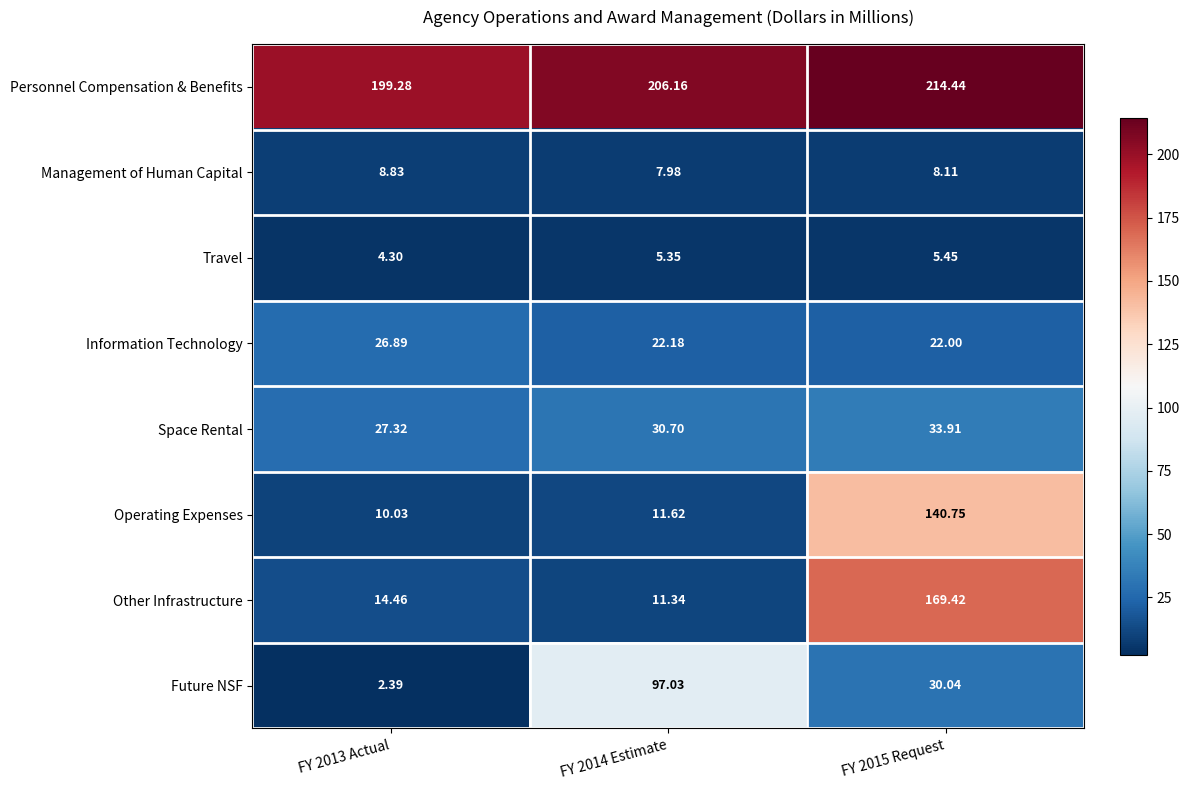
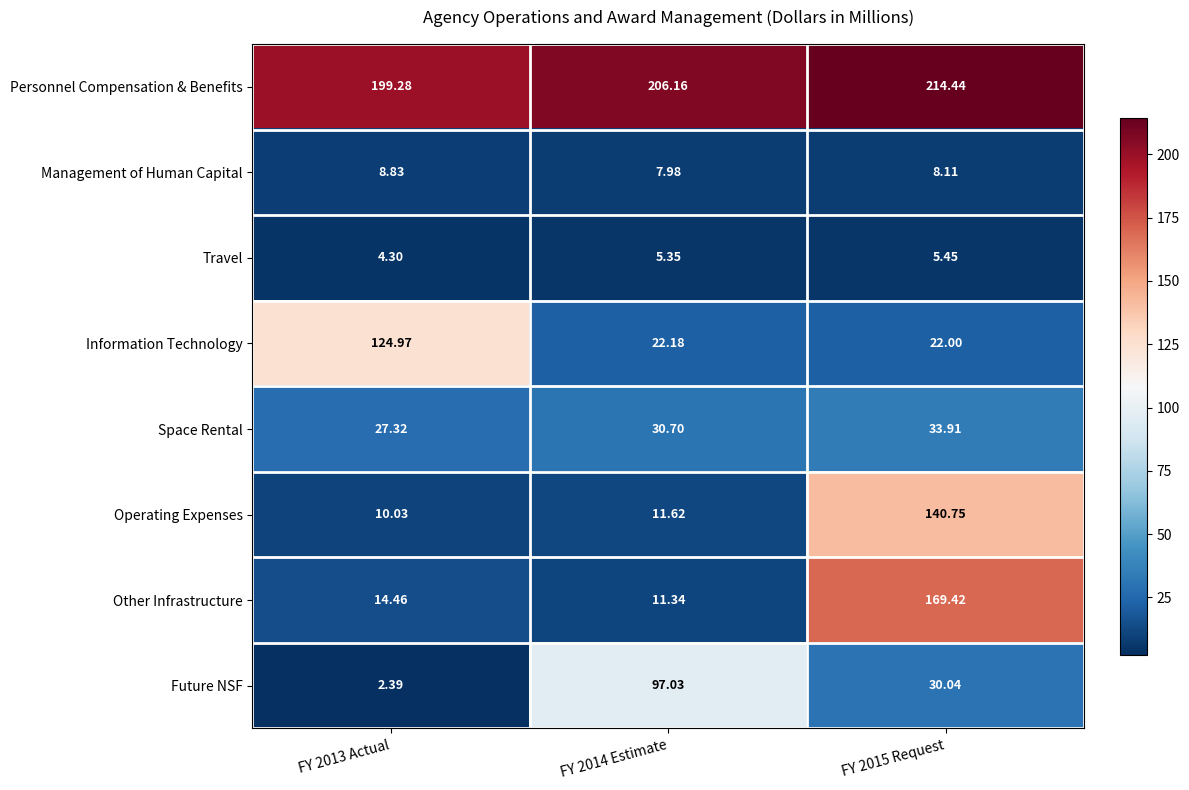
  {
    "Personnel Compensation & Benefits": {
      "FY 2013 Actual": 199.28,
      "FY 2014 Estimate": 206.16,
      "FY 2015 Request": 214.44
    },
    "Management of Human Capital": {
      "FY 2013 Actual": 8.83,
      "FY 2014 Estimate": 7.98,
      "FY 2015 Request": 8.11
    },
    "Travel": {
      "FY 2013 Actual": 4.30,
      "FY 2014 Estimate": 5.35,
      "FY 2015 Request": 5.45
    },
    "Information Technology": {
-     "FY 2013 Actual": 26.89,
+     "FY 2013 Actual": 124.97,
      "FY 2014 Estimate": 22.18,
      "FY 2015 Request": 22.00
    },
    "Space Rental": {
      "FY 2013 Actual": 27.32,
      "FY 2014 Estimate": 30.70,
      "FY 2015 Request": 33.91
    },
    "Operating Expenses": {
      "FY 2013 Actual": 10.03,
      "FY 2014 Estimate": 11.62,
      "FY 2015 Request": 140.75
    },
    "Other Infrastructure": {
      "FY 2013 Actual": 14.46,
      "FY 2014 Estimate": 11.34,
      "FY 2015 Request": 169.42
    },
    "Future NSF": {
      "FY 2013 Actual": 2.39,
      "FY 2014 Estimate": 97.03,
      "FY 2015 Request": 30.04
    }
  }
